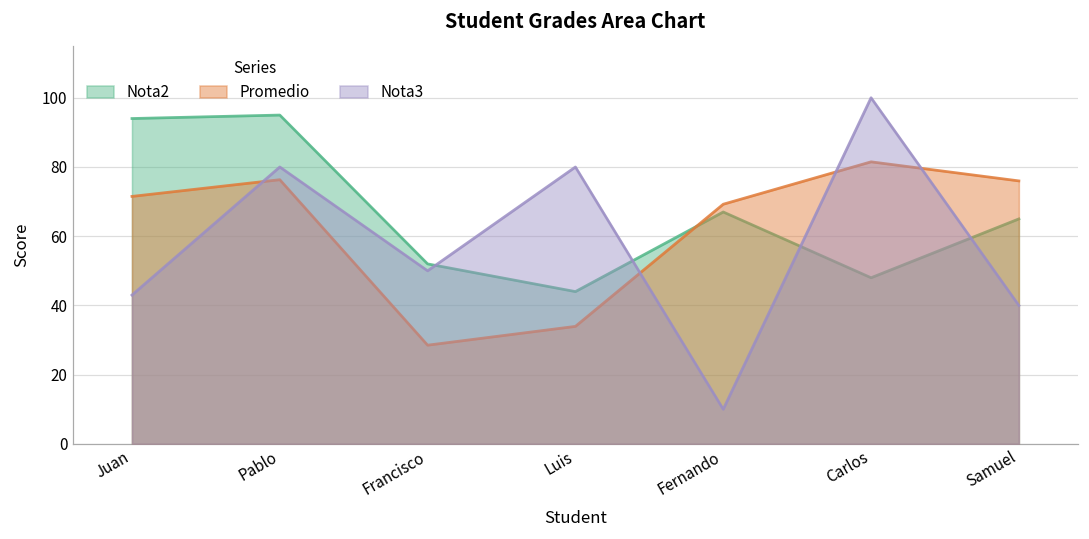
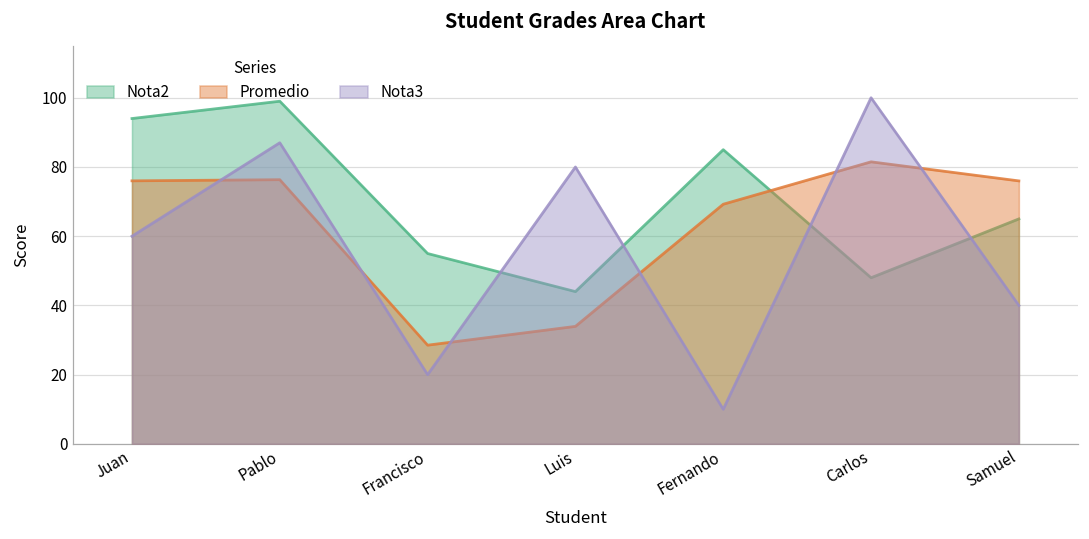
  {
    "Nota2": {
      "Juan": 94,
-     "Pablo": 95,
-     "Francisco": 52,
+     "Pablo": 99,
+     "Francisco": 55,
      "Luis": 44,
-     "Fernando": 67,
+     "Fernando": 85,
      "Carlos": 48,
      "Samuel": 65
    },
    "Promedio": {
-     "Juan": 72,
+     "Juan": 76,
      "Pablo": 76,
      "Francisco": 29,
      "Luis": 34,
      "Fernando": 69,
      "Carlos": 81,
      "Samuel": 76
    },
    "Nota3": {
-     "Juan": 43,
-     "Pablo": 80,
-     "Francisco": 50,
+     "Juan": 60,
+     "Pablo": 87,
+     "Francisco": 20,
      "Luis": 80,
      "Fernando": 10,
      "Carlos": 100,
      "Samuel": 40
    }
  }
